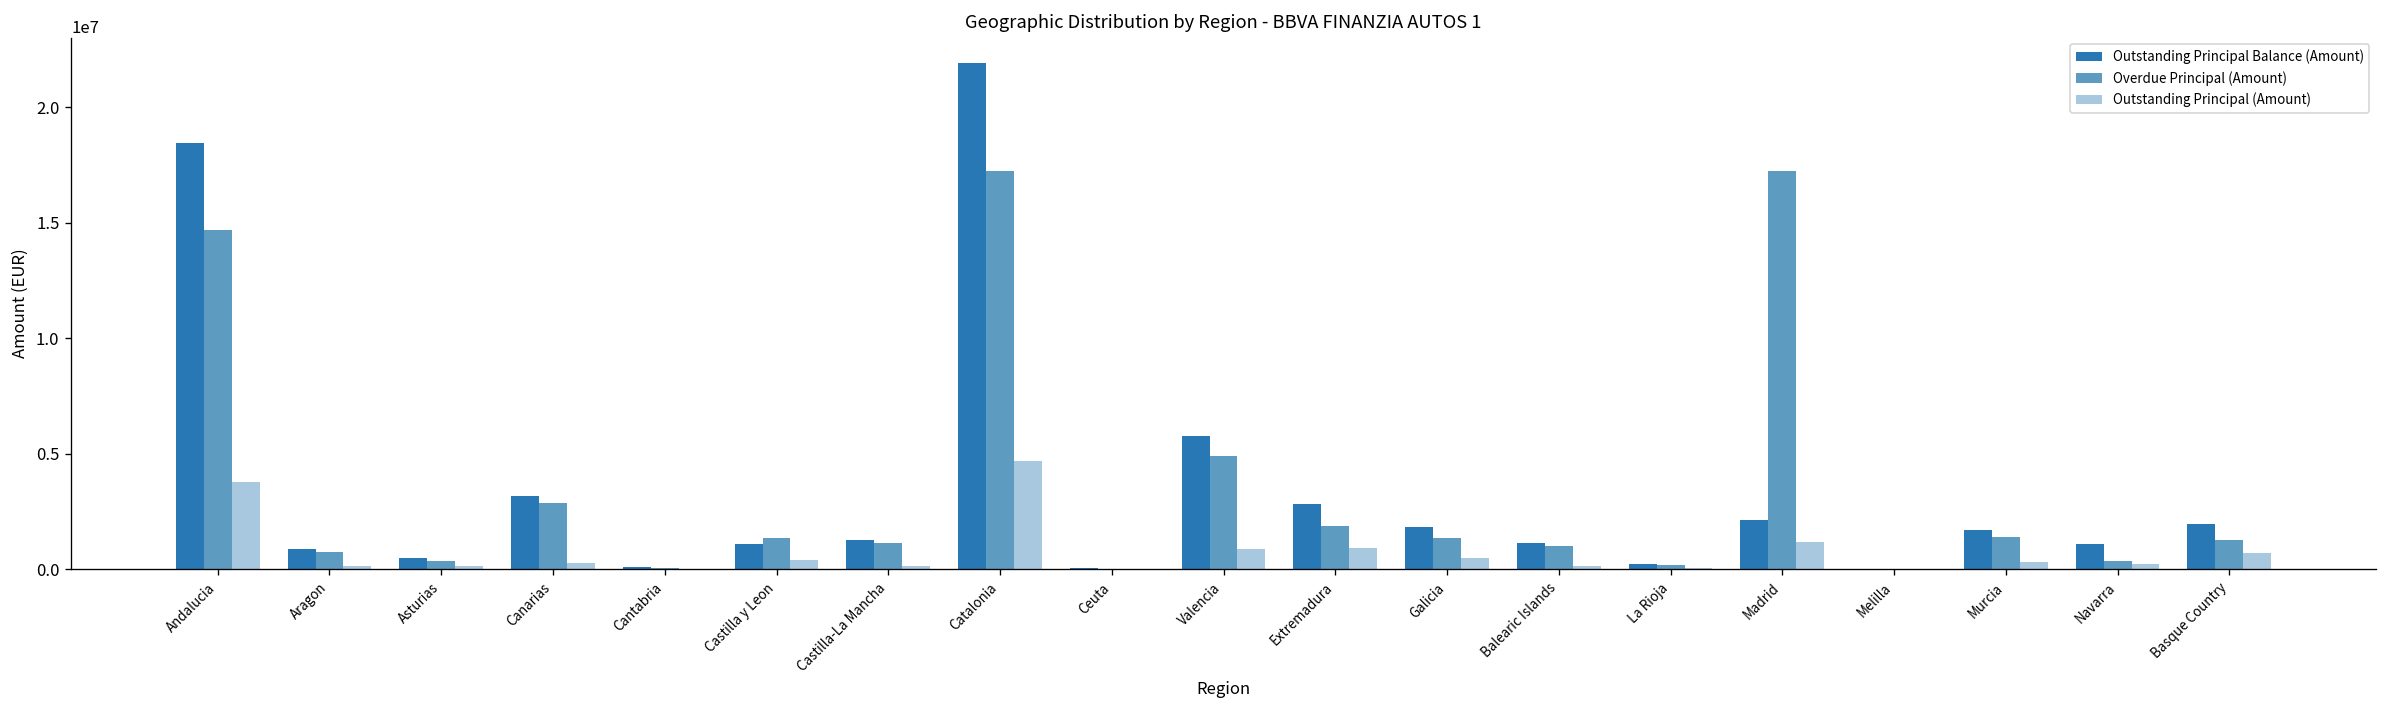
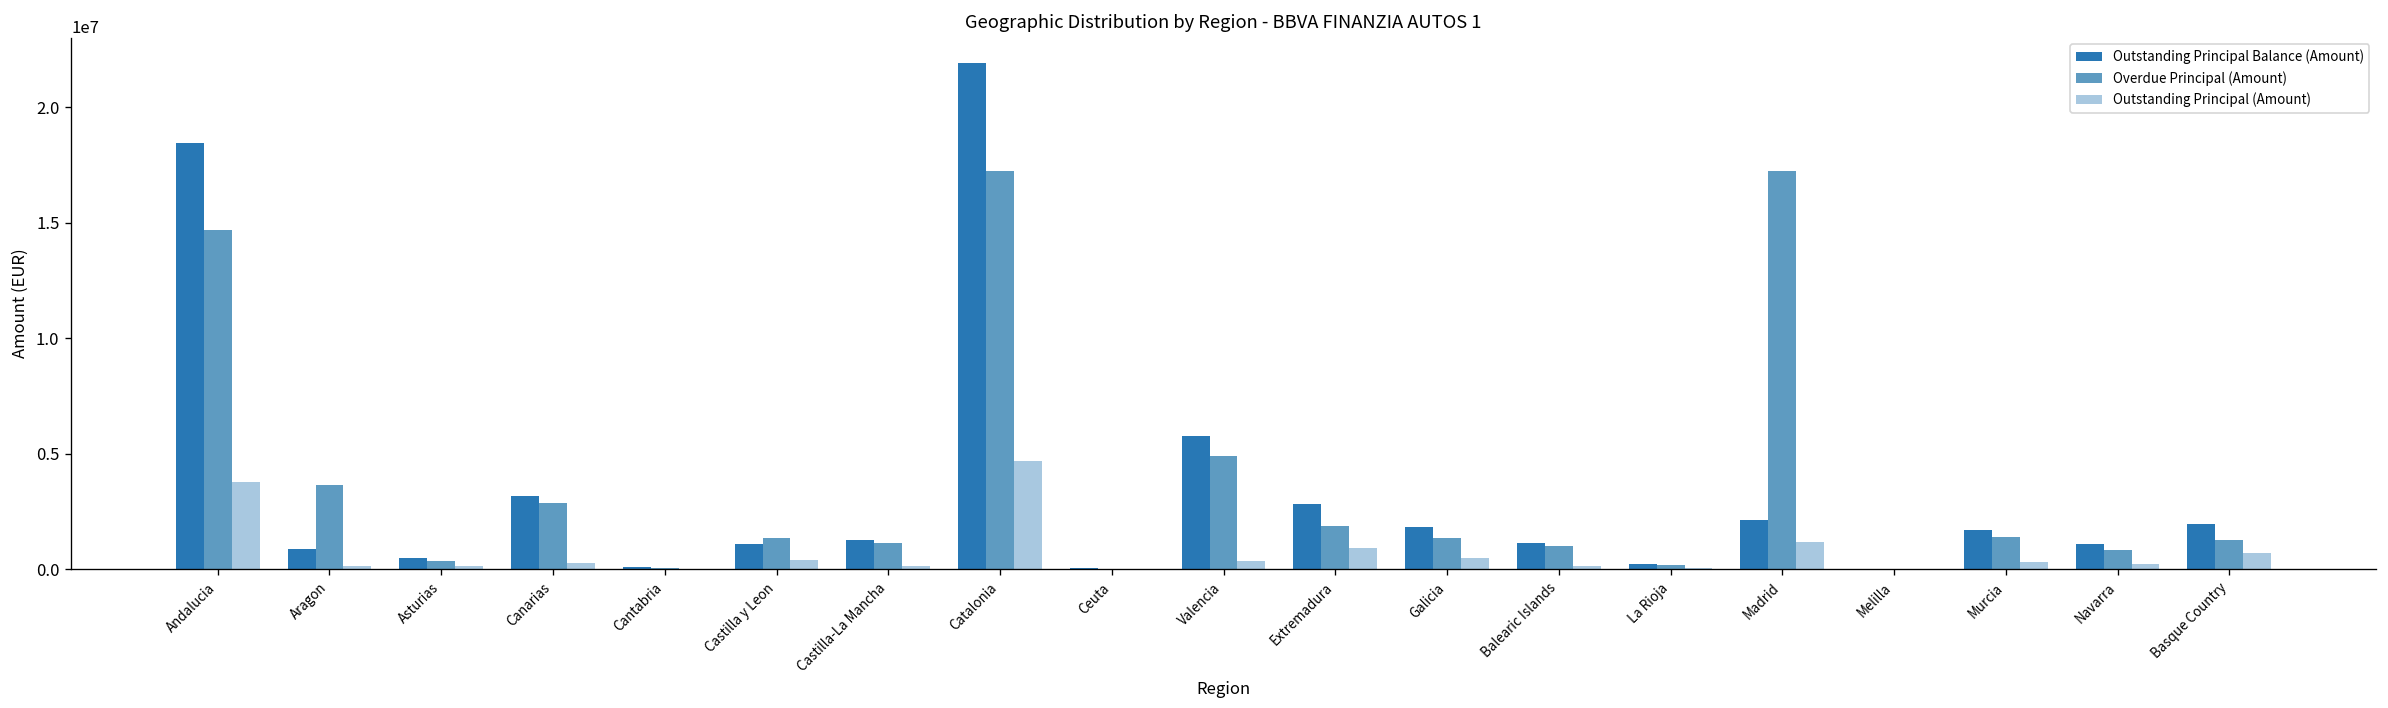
  {
    "Outstanding Principal Balance (Amount)": {
      "Andalucia": 18500000,
      "Aragon": 900000,
      "Asturias": 500000,
      "Canarias": 3200000,
      "Castilla y Leon": 1100000,
      "Castilla-La Mancha": 1300000,
      "Catalonia": 21900000,
      "Valencia": 5800000,
      "Extremadura": 2800000,
      "Galicia": 1900000,
      "Balearic Islands": 1100000,
      "La Rioja": 200000,
      "Madrid": 2100000,
      "Murcia": 1700000,
      "Navarra": 1100000,
      "Basque Country": 2000000
    },
    "Overdue Principal (Amount)": {
      "Andalucia": 14700000,
-     "Aragon": 700000,
+     "Aragon": 3700000,
      "Asturias": 400000,
      "Canarias": 2900000,
      "Castilla y Leon": 1400000,
      "Castilla-La Mancha": 1100000,
      "Catalonia": 17200000,
      "Valencia": 4900000,
      "Extremadura": 1900000,
      "Galicia": 1300000,
      "Balearic Islands": 1000000,
      "La Rioja": 200000,
      "Madrid": 17200000,
      "Melilla": 0,
      "Murcia": 1400000,
-     "Navarra": 300000,
+     "Navarra": 800000,
      "Basque Country": 1300000
    },
    "Outstanding Principal (Amount)": {
      "Andalucia": 3800000,
      "Aragon": 100000,
      "Asturias": 100000,
      "Canarias": 300000,
      "Castilla y Leon": 400000,
      "Castilla-La Mancha": 200000,
      "Catalonia": 4700000,
-     "Valencia": 900000,
+     "Valencia": 400000,
      "Extremadura": 900000,
      "Galicia": 500000,
      "Balearic Islands": 100000,
      "Madrid": 1200000,
      "Murcia": 300000,
      "Navarra": 200000,
      "Basque Country": 700000
    }
  }
